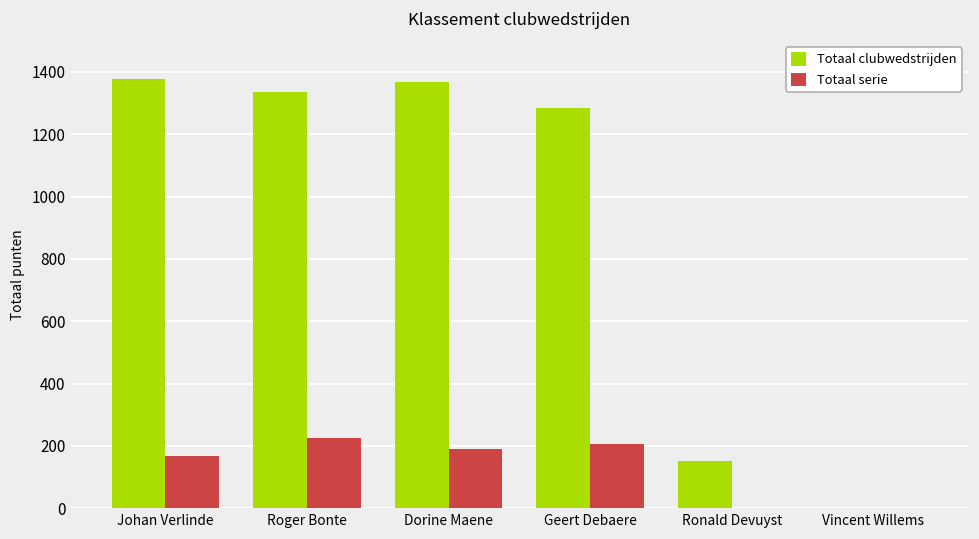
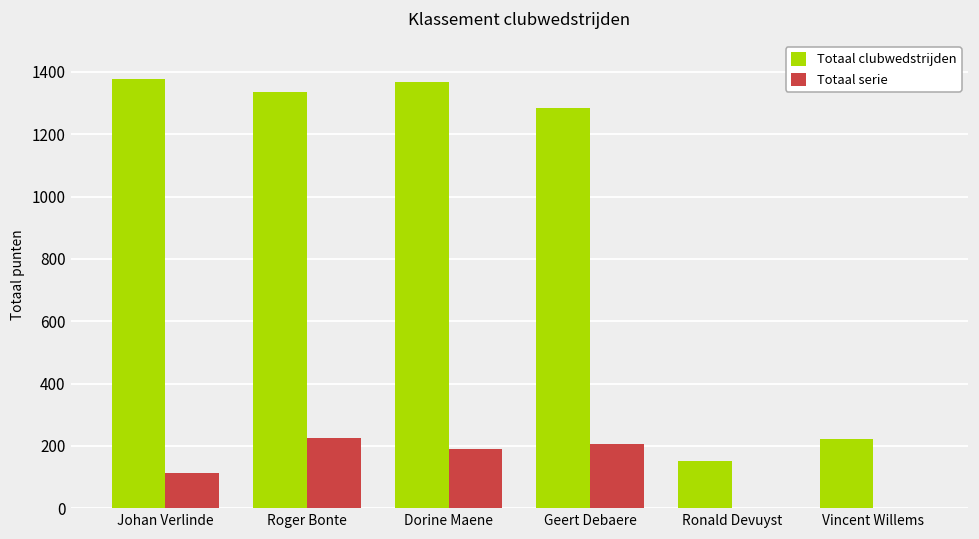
  {
    "Totaal clubwedstrijden": {
      "Johan Verlinde": 1380,
      "Roger Bonte": 1340,
      "Dorine Maene": 1370,
      "Geert Debaere": 1280,
      "Ronald Devuyst": 150,
-     "Vincent Willems": 0
+     "Vincent Willems": 220
    },
    "Totaal serie": {
-     "Johan Verlinde": 170,
+     "Johan Verlinde": 110,
      "Roger Bonte": 230,
      "Dorine Maene": 190,
      "Geert Debaere": 210,
      "Ronald Devuyst": 0,
      "Vincent Willems": 0
    }
  }
